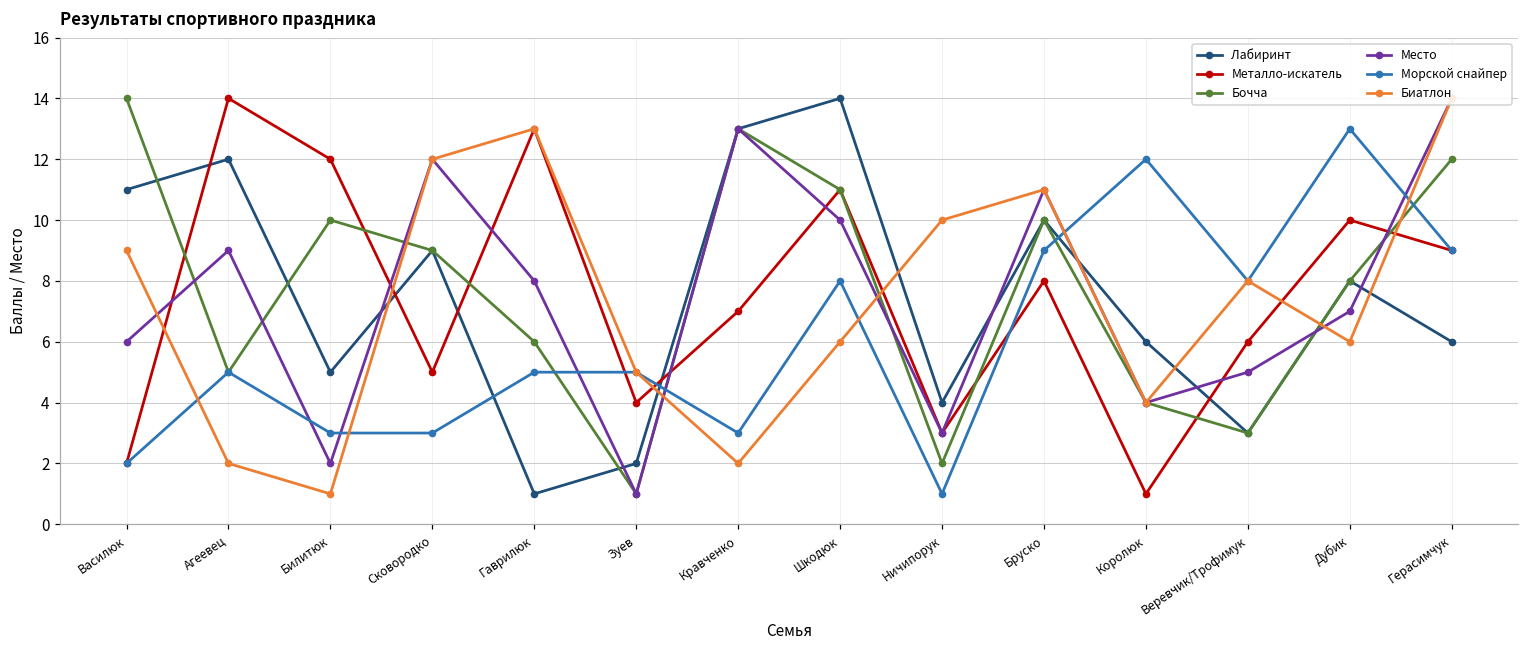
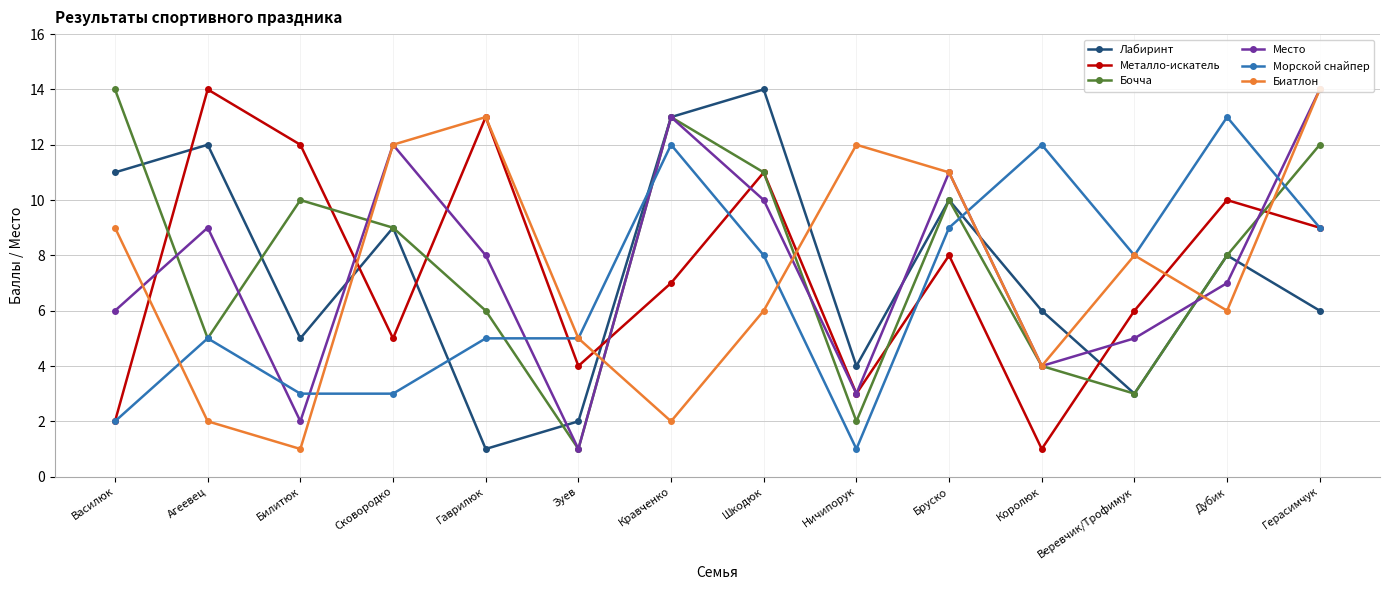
  {
    "Лабиринт": {
      "Василюк": 11,
      "Агеевец": 12,
      "Билитюк": 5,
      "Гаврилюк": 1,
      "Зуев": 2,
      "Шкодюк": 14,
      "Ничипорук": 4,
      "Королюк": 6,
      "Герасимчук": 6
    },
    "Металло-искатель": {
      "Агеевец": 14,
      "Билитюк": 12,
      "Сковородко": 5,
      "Зуев": 4,
      "Кравченко": 7,
      "Бруско": 8,
      "Королюк": 1,
      "Веревчик/Трофимук": 6,
      "Дубик": 10
    },
    "Бочча": {
      "Василюк": 14,
      "Билитюк": 10,
      "Гаврилюк": 6,
      "Ничипорук": 2,
      "Герасимчук": 12
    },
    "Место": {
      "Василюк": 6,
      "Агеевец": 9,
      "Билитюк": 2,
      "Гаврилюк": 8,
      "Шкодюк": 10,
      "Веревчик/Трофимук": 5,
      "Дубик": 7
    },
    "Морской снайпер": {
      "Билитюк": 3,
      "Сковородко": 3,
      "Гаврилюк": 5,
-     "Кравченко": 3,
+     "Кравченко": 12,
      "Шкодюк": 8,
      "Ничипорук": 1,
      "Бруско": 9,
      "Королюк": 12,
      "Дубик": 13
    },
    "Биатлон": {
      "Василюк": 9,
      "Агеевец": 2,
      "Билитюк": 1,
      "Кравченко": 2,
      "Шкодюк": 6,
-     "Ничипорук": 10,
+     "Ничипорук": 12,
      "Дубик": 6
    }
  }
